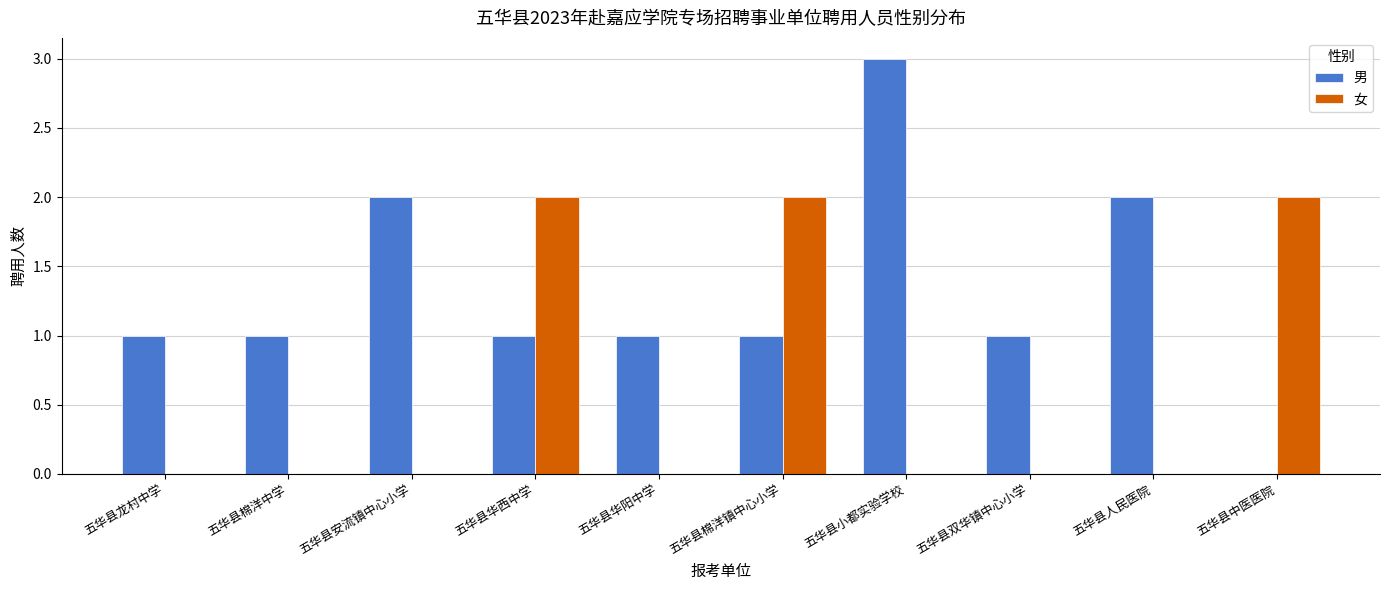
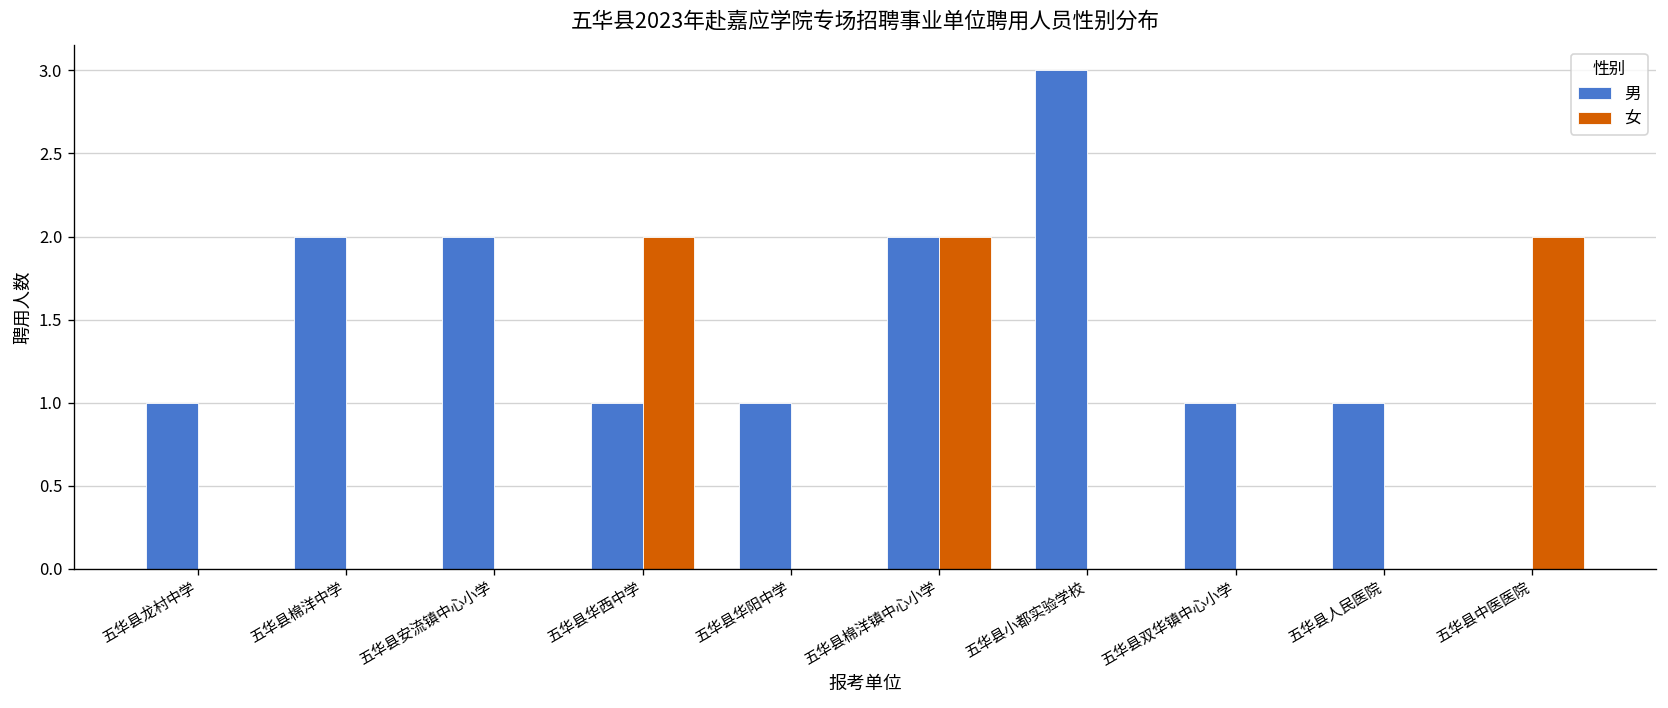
  {
    "男": {
      "五华县龙村中学": 1,
-     "五华县棉洋中学": 1,
+     "五华县棉洋中学": 2,
      "五华县安流镇中心小学": 2,
      "五华县华西中学": 1,
      "五华县华阳中学": 1,
-     "五华县棉洋镇中心小学": 1,
+     "五华县棉洋镇中心小学": 2,
      "五华县小都实验学校": 3,
      "五华县双华镇中心小学": 1,
-     "五华县人民医院": 2,
+     "五华县人民医院": 1,
      "五华县中医医院": 0
    },
    "女": {
      "五华县龙村中学": 0,
      "五华县棉洋中学": 0,
      "五华县安流镇中心小学": 0,
      "五华县华西中学": 2,
      "五华县华阳中学": 0,
      "五华县棉洋镇中心小学": 2,
      "五华县小都实验学校": 0,
      "五华县双华镇中心小学": 0,
      "五华县人民医院": 0,
      "五华县中医医院": 2
    }
  }
